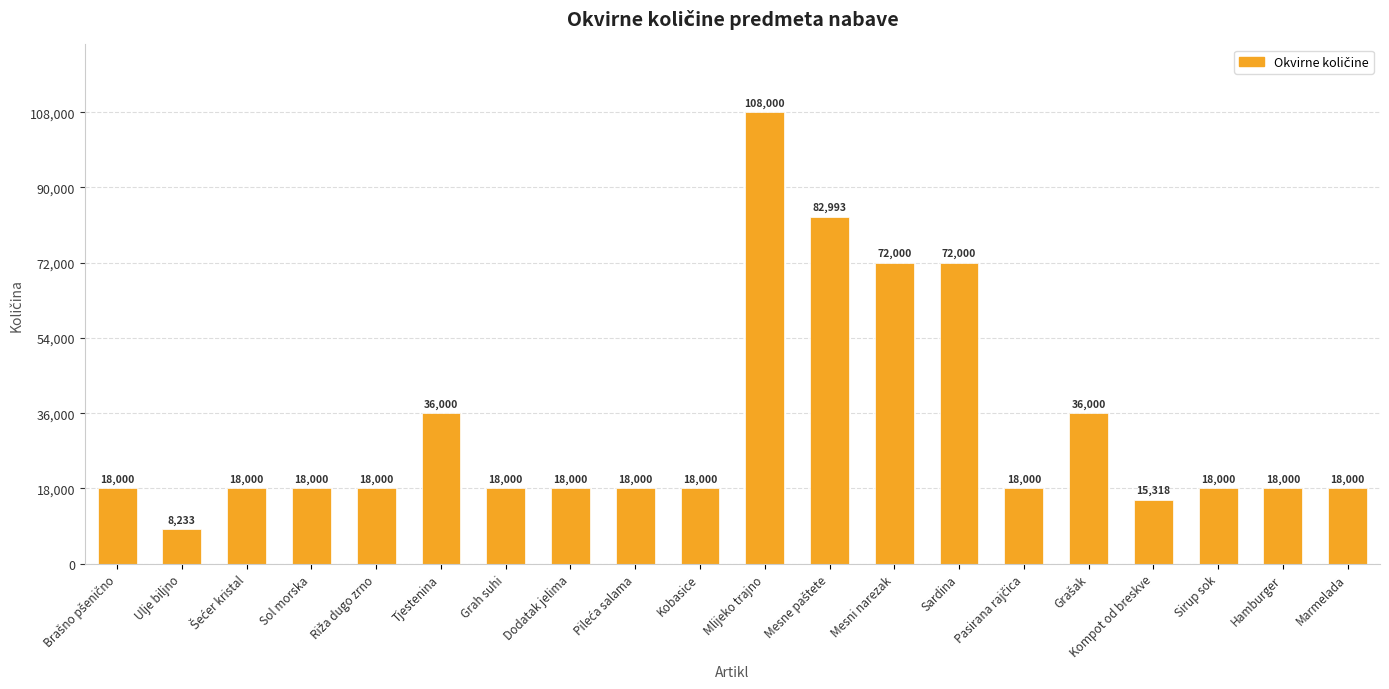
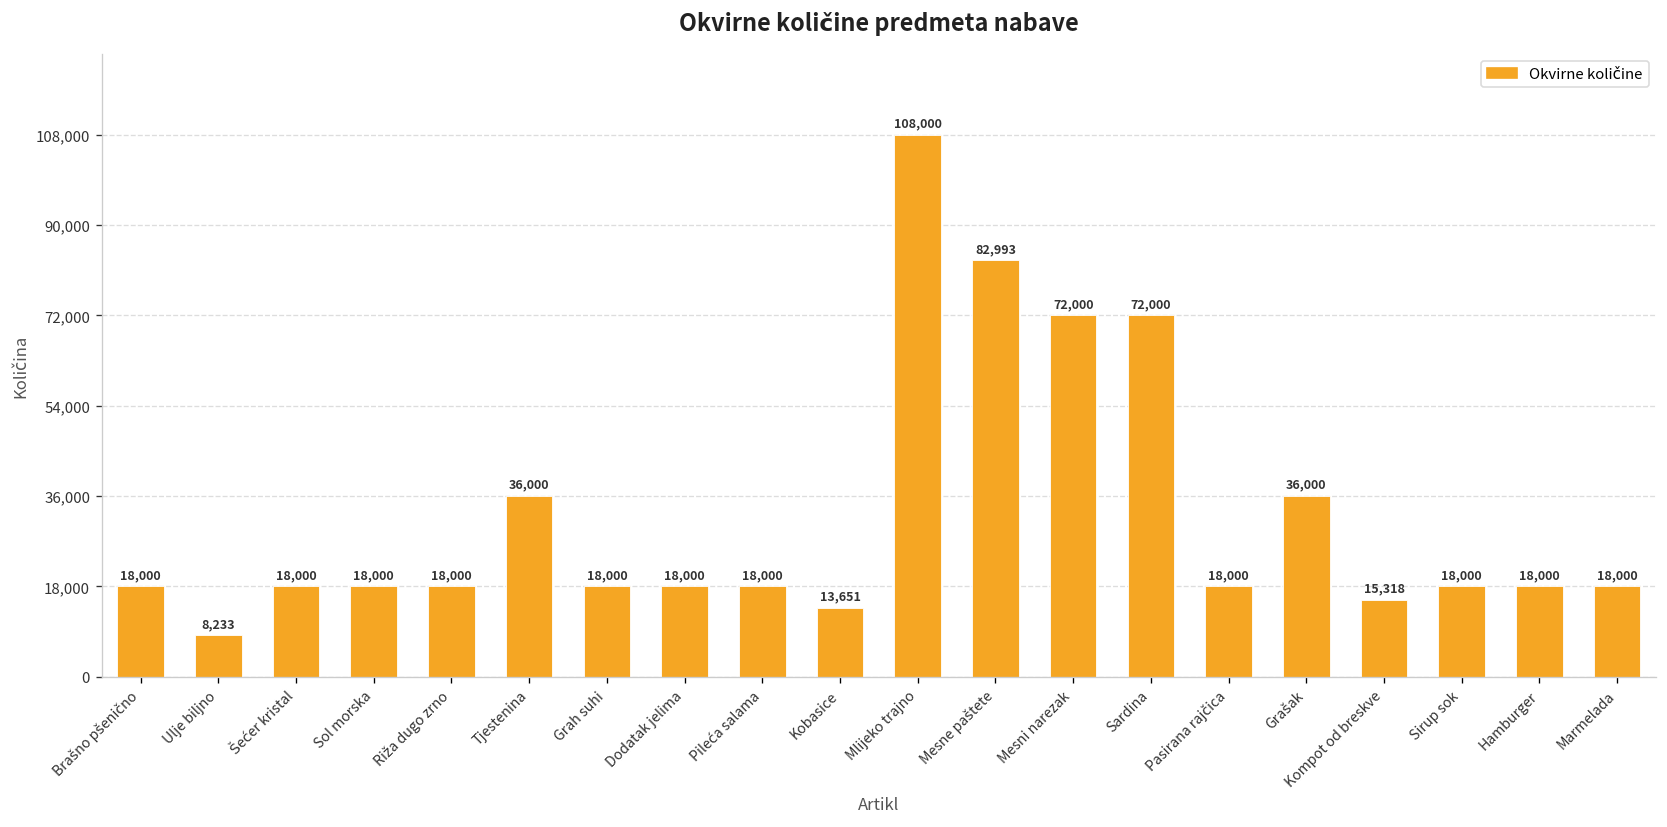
  {
    "Brašno pšenično": "18,000",
    "Ulje biljno": "8,233",
    "Šećer kristal": "18,000",
    "Sol morska": "18,000",
    "Riža dugo zrno": "18,000",
    "Tjestenina": "36,000",
    "Grah suhi": "18,000",
    "Dodatak jelima": "18,000",
    "Pileća salama": "18,000",
-   "Kobasice": "18,000",
+   "Kobasice": "13,651",
    "Mlijeko trajno": "108,000",
    "Mesne paštete": "82,993",
    "Mesni narezak": "72,000",
    "Sardina": "72,000",
    "Pasirana rajčica": "18,000",
    "Grašak": "36,000",
    "Kompot od breskve": "15,318",
    "Sirup sok": "18,000",
    "Hamburger": "18,000",
    "Marmelada": "18,000"
  }
